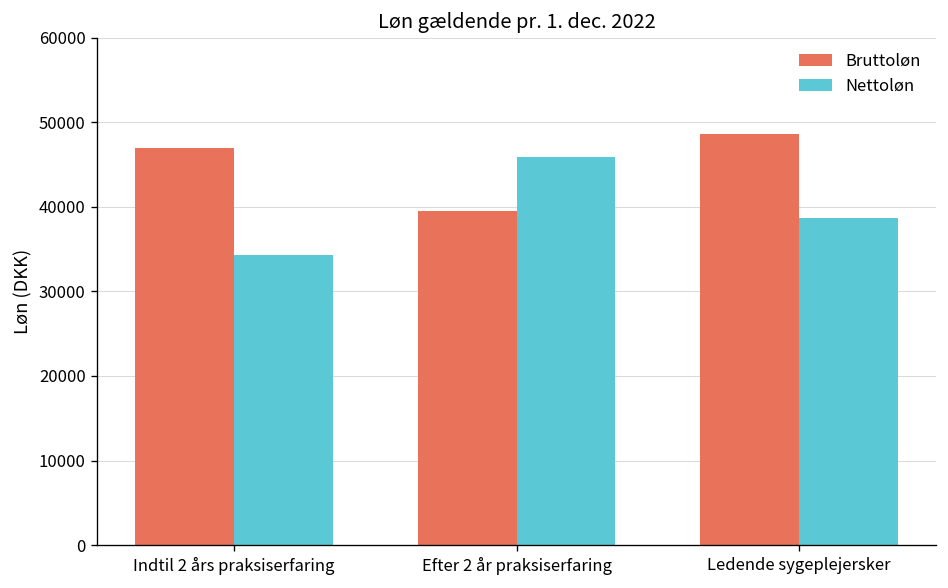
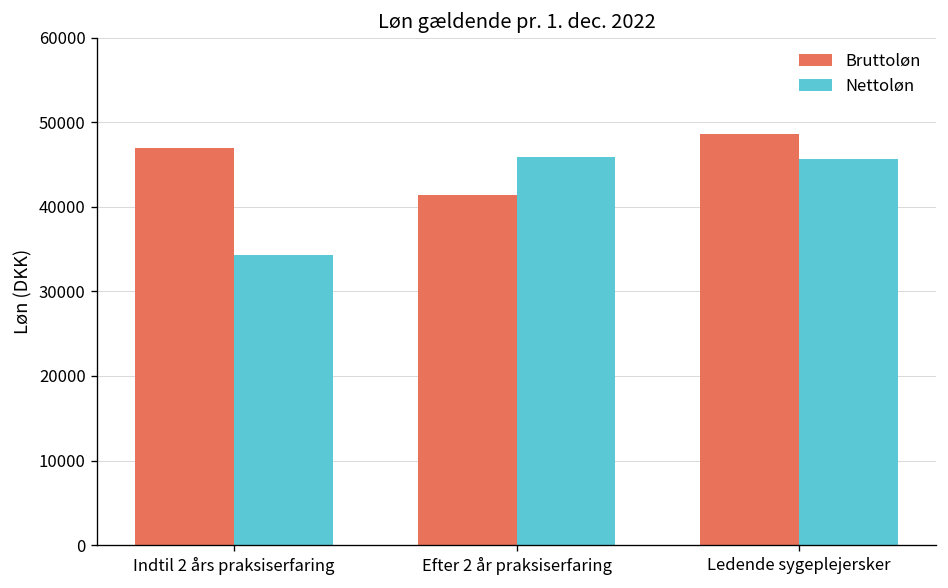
  {
    "Bruttoløn": {
      "Indtil 2 års praksiserfaring": 47000,
-     "Efter 2 år praksiserfaring": 40000,
+     "Efter 2 år praksiserfaring": 41000,
      "Ledende sygeplejersker": 49000
    },
    "Nettoløn": {
      "Indtil 2 års praksiserfaring": 34000,
      "Efter 2 år praksiserfaring": 46000,
-     "Ledende sygeplejersker": 39000
+     "Ledende sygeplejersker": 46000
    }
  }
